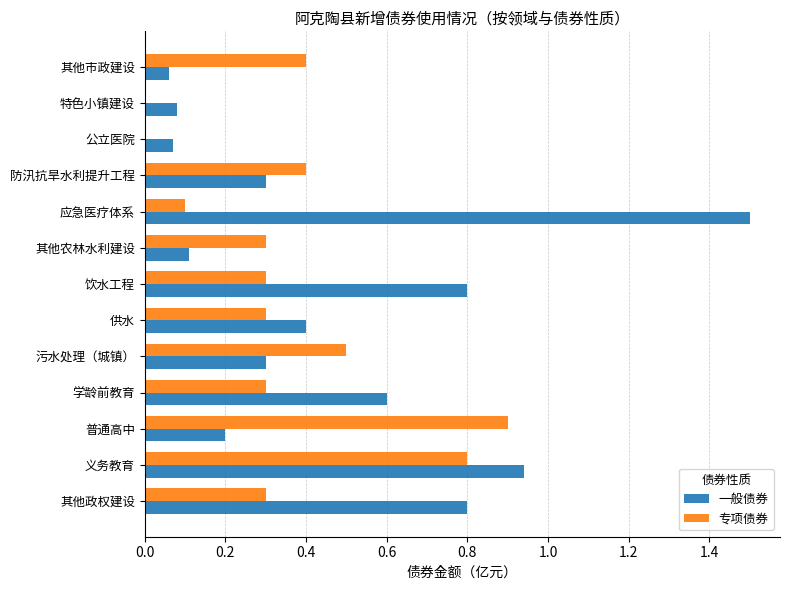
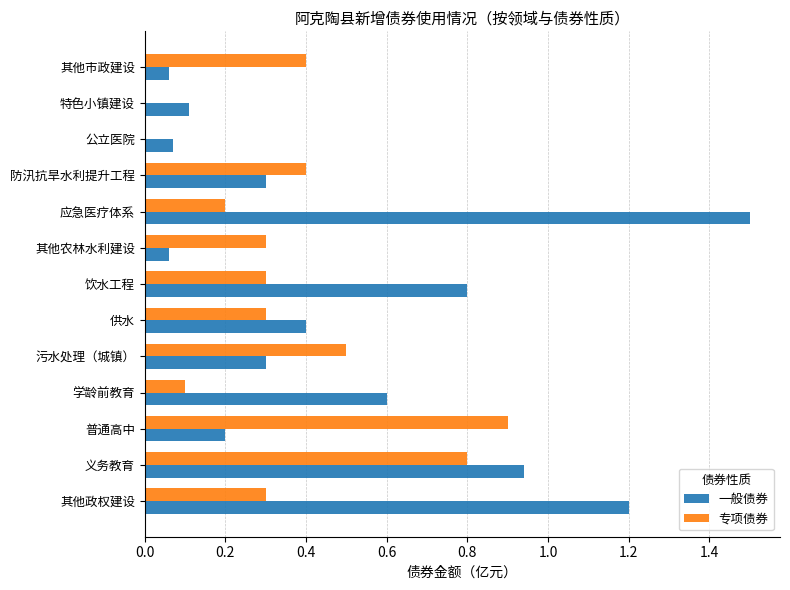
  {
    "一般债券": {
      "其他市政建设": 0.06,
-     "特色小镇建设": 0.08,
+     "特色小镇建设": 0.11,
      "公立医院": 0.07,
      "防汛抗旱水利提升工程": 0.30,
      "应急医疗体系": 1.50,
-     "其他农林水利建设": 0.11,
+     "其他农林水利建设": 0.06,
      "饮水工程": 0.80,
      "供水": 0.40,
      "污水处理（城镇）": 0.30,
      "学龄前教育": 0.60,
      "普通高中": 0.20,
      "义务教育": 0.94,
-     "其他政权建设": 0.8
+     "其他政权建设": 1.2
    },
    "专项债券": {
      "其他市政建设": 0.4,
      "特色小镇建设": 0.0,
      "公立医院": 0.0,
      "防汛抗旱水利提升工程": 0.4,
-     "应急医疗体系": 0.1,
+     "应急医疗体系": 0.2,
      "其他农林水利建设": 0.3,
      "饮水工程": 0.3,
      "供水": 0.3,
      "污水处理（城镇）": 0.5,
-     "学龄前教育": 0.3,
+     "学龄前教育": 0.1,
      "普通高中": 0.9,
      "义务教育": 0.8,
      "其他政权建设": 0.3
    }
  }
